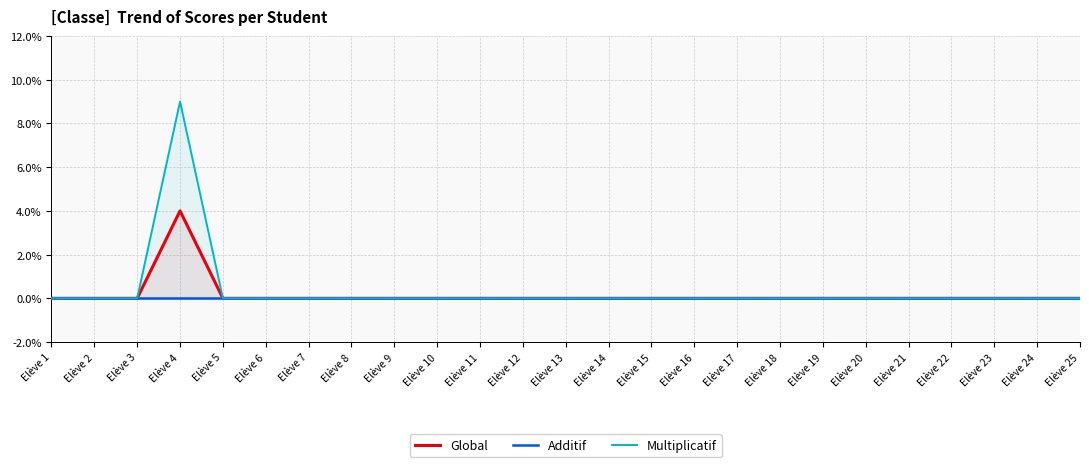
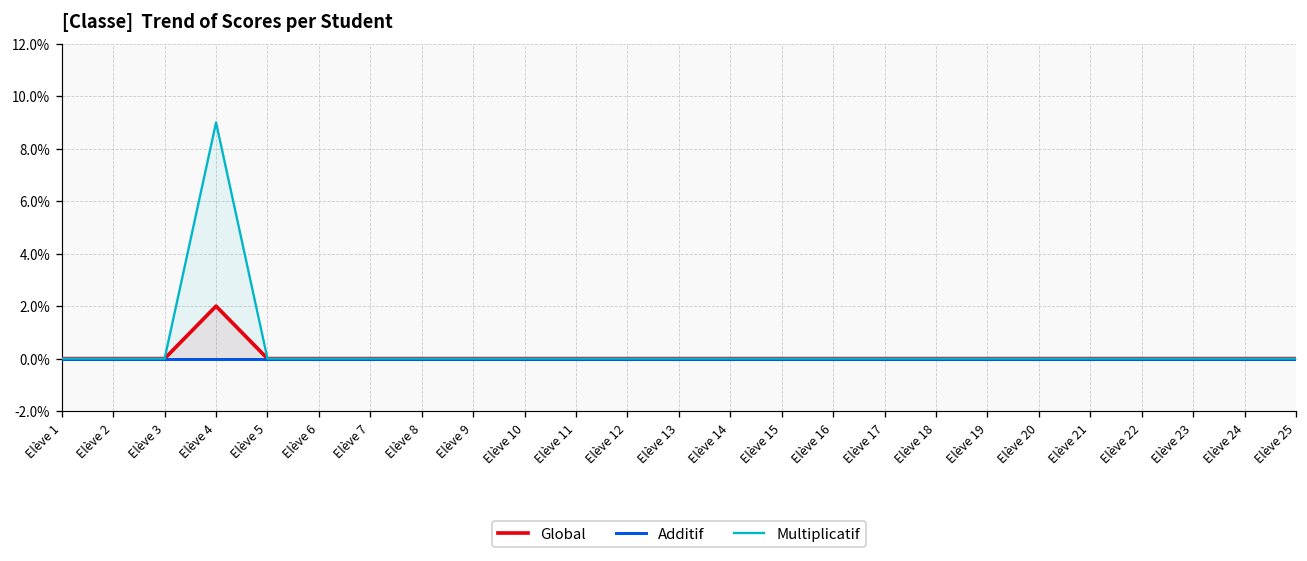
  {
    "Global": {
-     "Elève 4": "4.0%"
+     "Elève 4": "2.0%"
    },
    "Additif": {
      "Elève 4": "0.0%"
    },
    "Multiplicatif": {
      "Elève 4": "9.0%"
    }
  }
